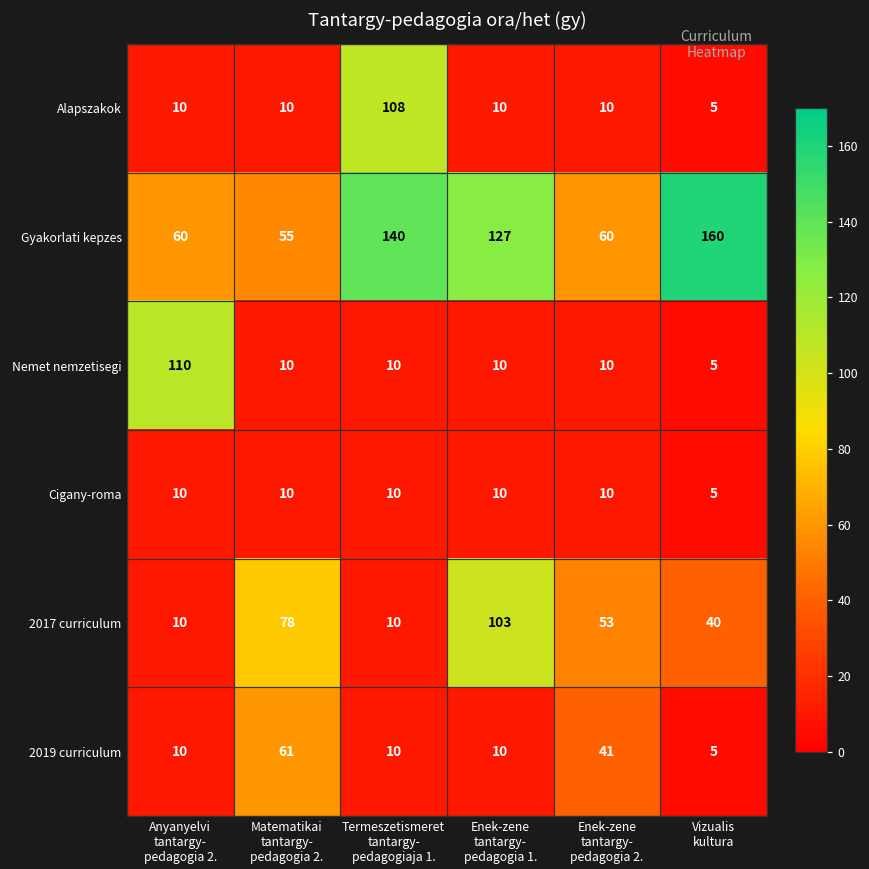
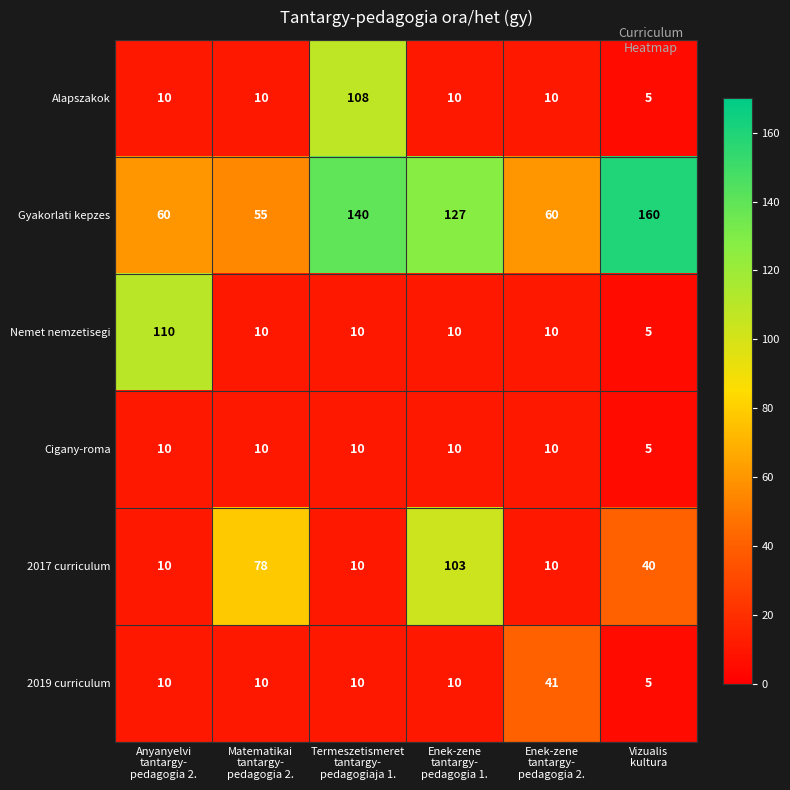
  {
    "Alapszakok": {
      "Anyanyelvi tantargy- pedagogia 2.": 10,
      "Matematikai tantargy- pedagogia 2.": 10,
      "Termeszetismeret tantargy- pedagogiaja 1.": 108,
      "Enek-zene tantargy- pedagogia 1.": 10,
      "Enek-zene tantargy- pedagogia 2.": 10,
      "Vizualis kultura": 5
    },
    "Gyakorlati kepzes": {
      "Anyanyelvi tantargy- pedagogia 2.": 60,
      "Matematikai tantargy- pedagogia 2.": 55,
      "Termeszetismeret tantargy- pedagogiaja 1.": 140,
      "Enek-zene tantargy- pedagogia 1.": 127,
      "Enek-zene tantargy- pedagogia 2.": 60,
      "Vizualis kultura": 160
    },
    "Nemet nemzetisegi": {
      "Anyanyelvi tantargy- pedagogia 2.": 110,
      "Matematikai tantargy- pedagogia 2.": 10,
      "Termeszetismeret tantargy- pedagogiaja 1.": 10,
      "Enek-zene tantargy- pedagogia 1.": 10,
      "Enek-zene tantargy- pedagogia 2.": 10,
      "Vizualis kultura": 5
    },
    "Cigany-roma": {
      "Anyanyelvi tantargy- pedagogia 2.": 10,
      "Matematikai tantargy- pedagogia 2.": 10,
      "Termeszetismeret tantargy- pedagogiaja 1.": 10,
      "Enek-zene tantargy- pedagogia 1.": 10,
      "Enek-zene tantargy- pedagogia 2.": 10,
      "Vizualis kultura": 5
    },
    "2017 curriculum": {
      "Anyanyelvi tantargy- pedagogia 2.": 10,
      "Matematikai tantargy- pedagogia 2.": 78,
      "Termeszetismeret tantargy- pedagogiaja 1.": 10,
      "Enek-zene tantargy- pedagogia 1.": 103,
-     "Enek-zene tantargy- pedagogia 2.": 53,
+     "Enek-zene tantargy- pedagogia 2.": 10,
      "Vizualis kultura": 40
    },
    "2019 curriculum": {
      "Anyanyelvi tantargy- pedagogia 2.": 10,
-     "Matematikai tantargy- pedagogia 2.": 61,
+     "Matematikai tantargy- pedagogia 2.": 10,
      "Termeszetismeret tantargy- pedagogiaja 1.": 10,
      "Enek-zene tantargy- pedagogia 1.": 10,
      "Enek-zene tantargy- pedagogia 2.": 41,
      "Vizualis kultura": 5
    }
  }
